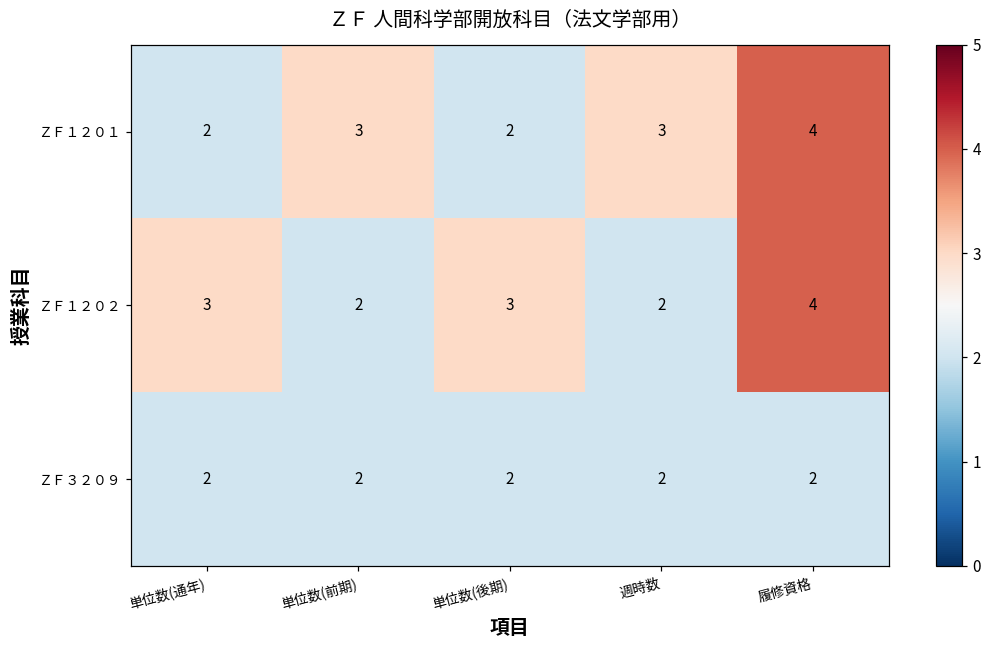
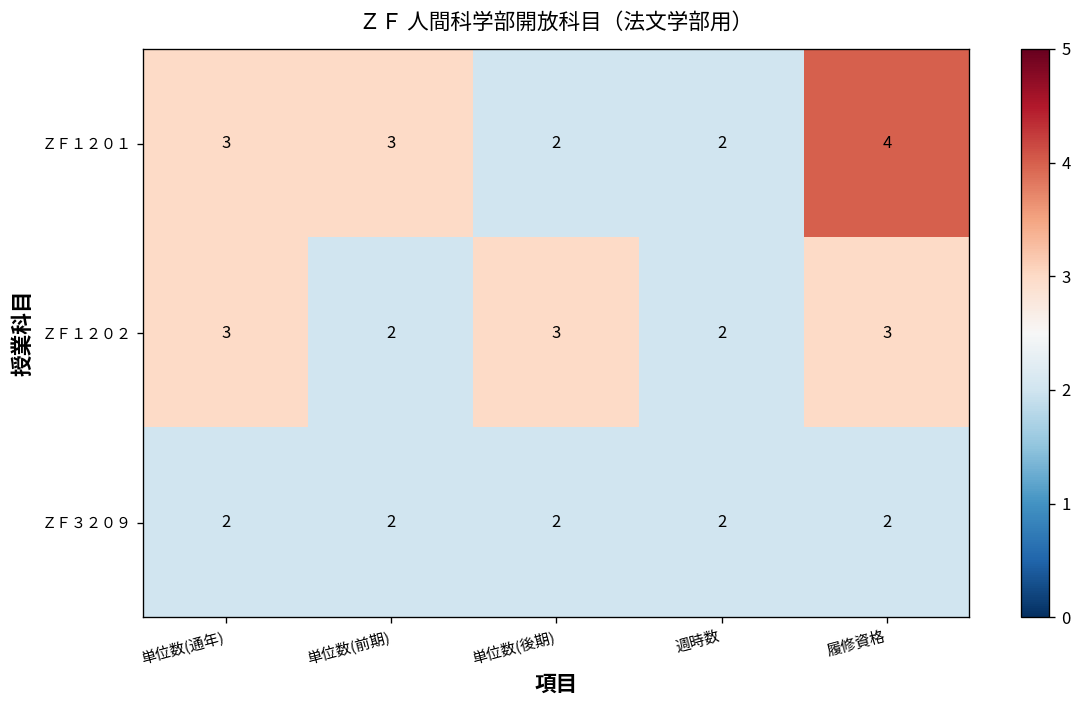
  {
    "ＺＦ１２０１": {
-     "単位数(通年)": 2,
+     "単位数(通年)": 3,
      "単位数(前期)": 3,
      "単位数(後期)": 2,
-     "週時数": 3,
+     "週時数": 2,
      "履修資格": 4
    },
    "ＺＦ１２０２": {
      "単位数(通年)": 3,
      "単位数(前期)": 2,
      "単位数(後期)": 3,
      "週時数": 2,
-     "履修資格": 4
+     "履修資格": 3
    },
    "ＺＦ３２０９": {
      "単位数(通年)": 2,
      "単位数(前期)": 2,
      "単位数(後期)": 2,
      "週時数": 2,
      "履修資格": 2
    }
  }
